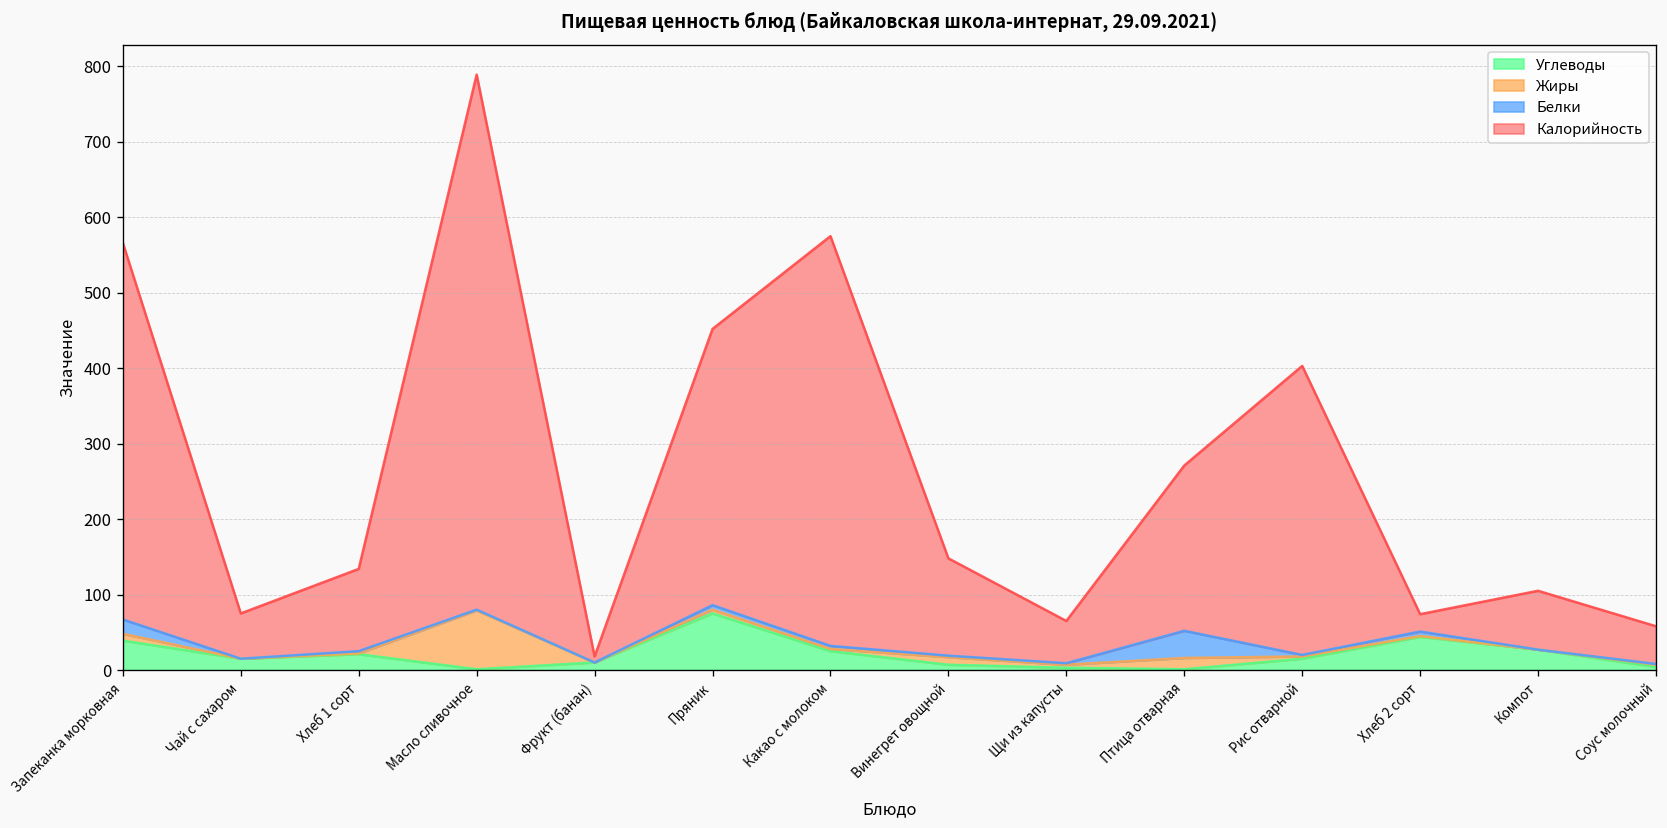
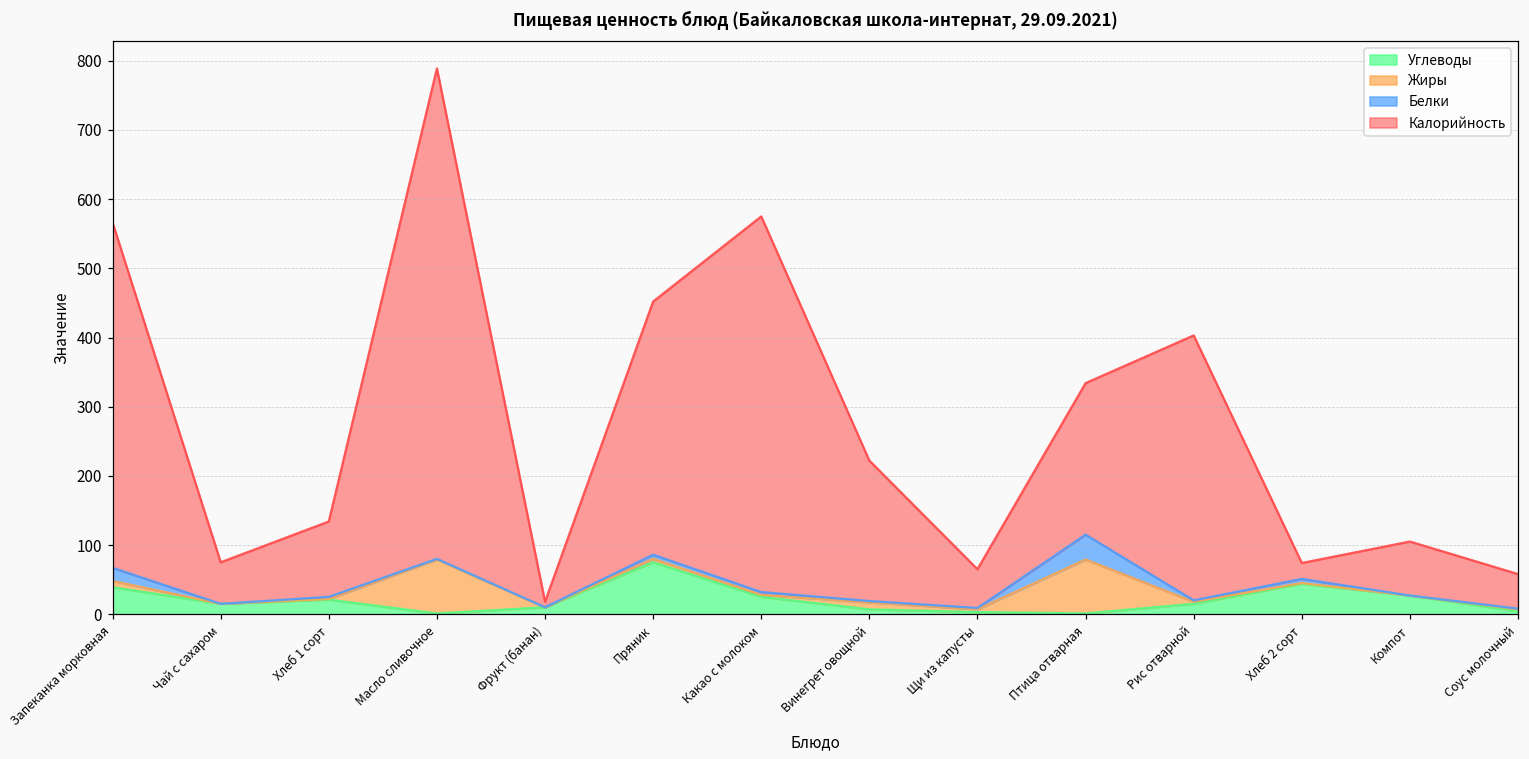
  {
    "Углеводы": {
      "Запеканка морковная": 40,
      "Масло сливочное": 0,
      "Пряник": 80,
      "Винегрет овощной": 10,
      "Птица отварная": 0
    },
    "Жиры": {
      "Запеканка морковная": 10,
      "Пряник": 10,
-     "Птица отварная": 20
+     "Птица отварная": 80
    },
    "Белки": {
      "Запеканка морковная": 20,
      "Пряник": 10,
      "Птица отварная": 40,
      "Хлеб 2 сорт": 10
    },
    "Калорийность": {
      "Запеканка морковная": 500,
      "Чай с сахаром": 60,
      "Хлеб 1 сорт": 110,
      "Масло сливочное": 710,
      "Фрукт (банан)": 10,
      "Пряник": 370,
      "Какао с молоком": 540,
-     "Винегрет овощной": 130,
+     "Винегрет овощной": 200,
      "Щи из капусты": 60,
      "Птица отварная": 220,
      "Рис отварной": 380,
      "Хлеб 2 сорт": 20,
      "Компот": 80,
      "Соус молочный": 50
    }
  }
